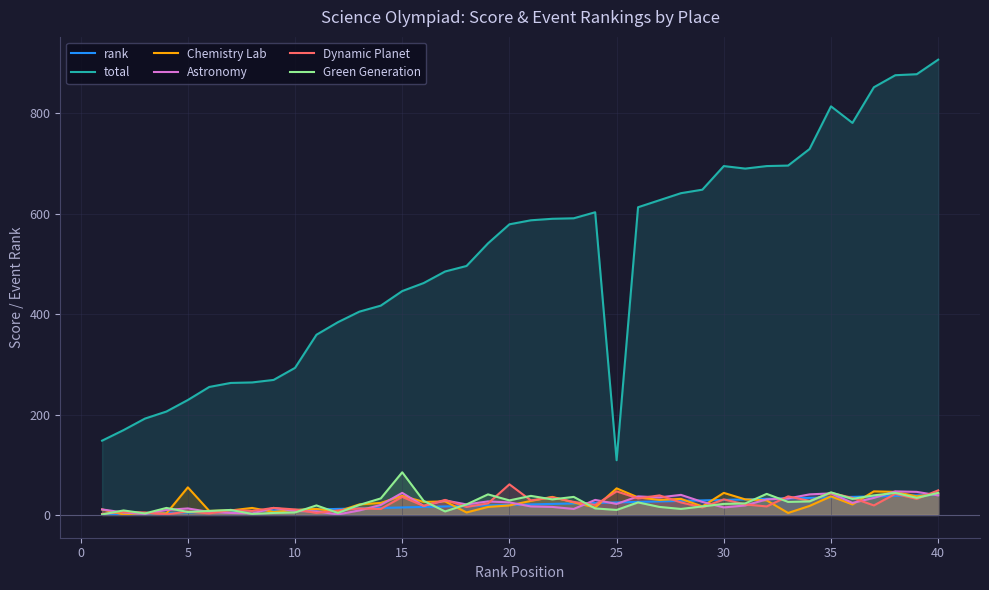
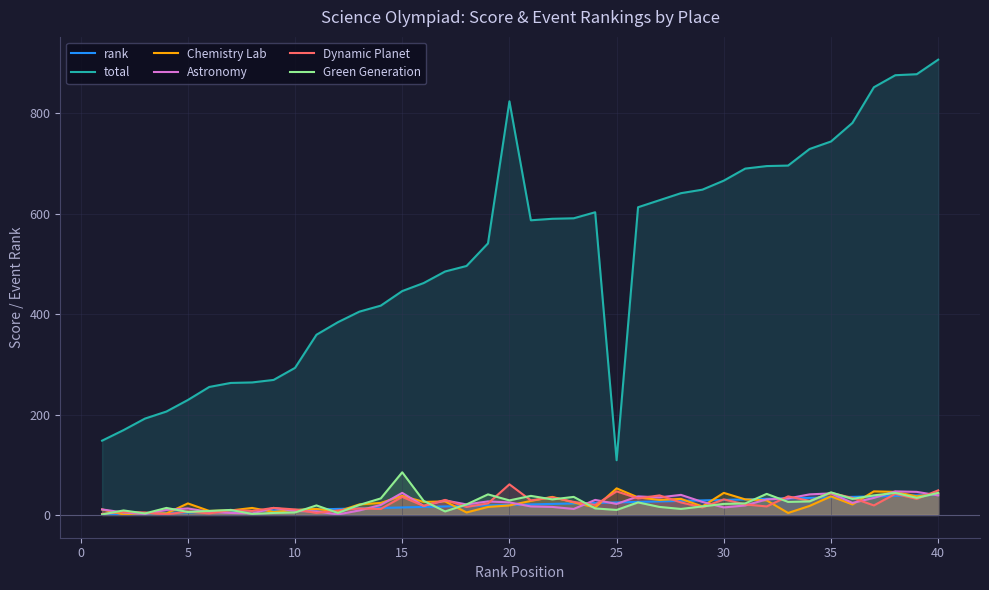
  {
    "rank": {
      "15": 20
    },
    "total": {
      "5": 230,
      "10": 290,
      "15": 450,
-     "20": 580,
+     "20": 820,
      "25": 110,
-     "30": 700,
-     "35": 810,
+     "30": 670,
+     "35": 740,
      "40": 910
    },
    "Chemistry Lab": {
-     "5": 60,
+     "5": 20,
      "25": 50,
      "30": 40
    },
    "Astronomy": {
      "5": 10,
      "15": 40,
      "30": 20
    },
    "Dynamic Planet": {
      "20": 60,
      "25": 50
    },
    "Green Generation": {
      "15": 90,
      "25": 10,
      "30": 20
    }
  }
